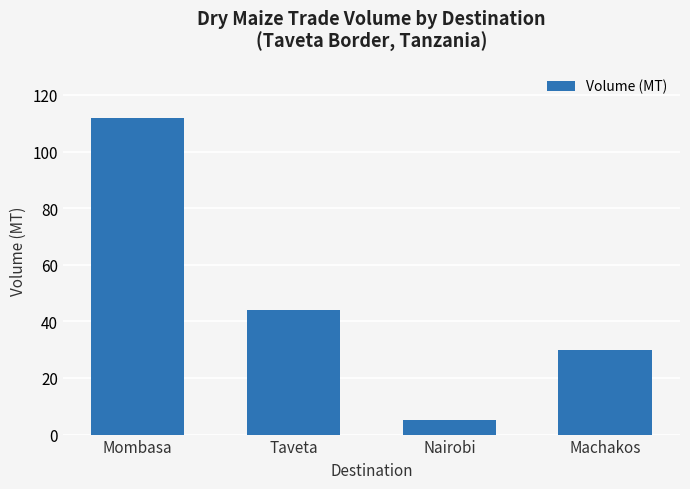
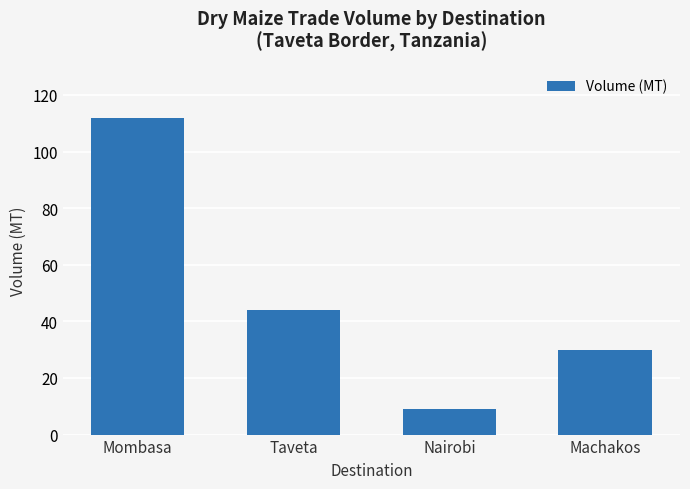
  {
    "Mombasa": 112,
    "Taveta": 44,
-   "Nairobi": 5,
+   "Nairobi": 9,
    "Machakos": 30
  }
